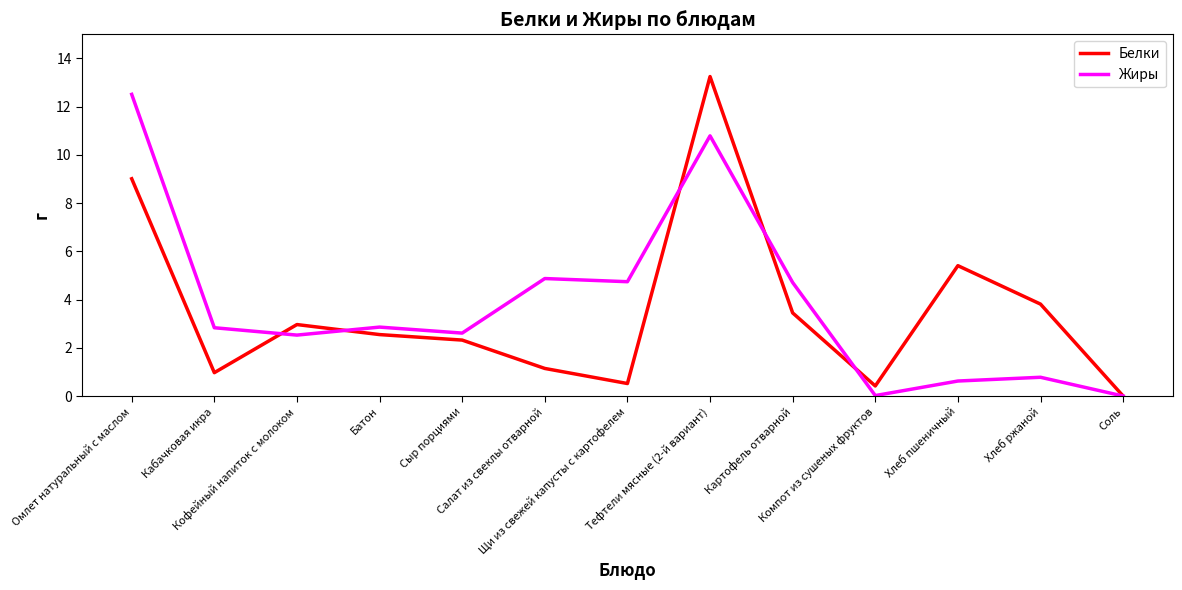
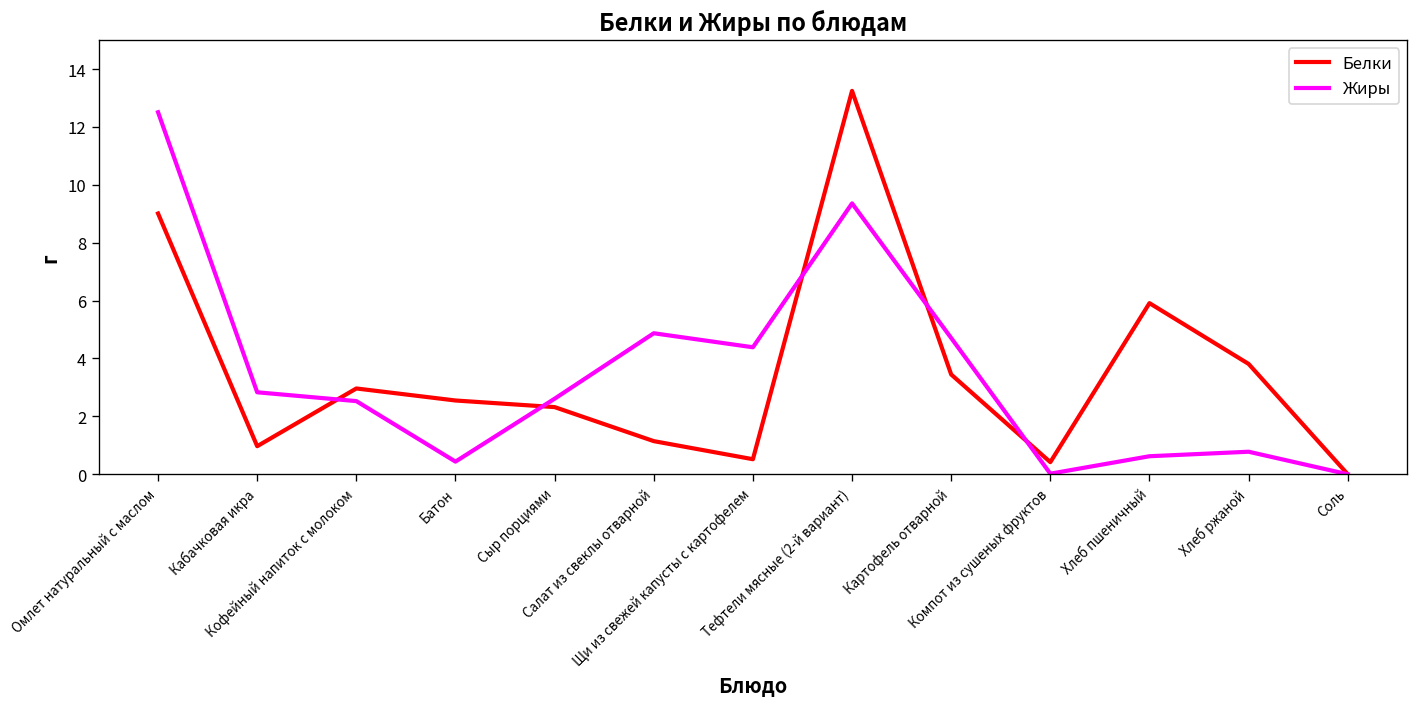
  {
    "Белки": {
      "Омлет натуральный с маслом": 9.0,
      "Кабачковая икра": 1.0,
      "Кофейный напиток с молоком": 3.0,
      "Батон": 2.5,
      "Сыр порциями": 2.3,
      "Салат из свеклы отварной": 1.1,
      "Щи из свежей капусты с картофелем": 0.5,
      "Тефтели мясные (2-й вариант)": 13.2,
      "Картофель отварной": 3.4,
      "Компот из сушеных фруктов": 0.4,
-     "Хлеб пшеничный": 5.4,
+     "Хлеб пшеничный": 5.9,
      "Хлеб ржаной": 3.8
    },
    "Жиры": {
      "Омлет натуральный с маслом": 12.5,
      "Кабачковая икра": 2.8,
      "Кофейный напиток с молоком": 2.5,
-     "Батон": 2.9,
+     "Батон": 0.4,
      "Сыр порциями": 2.6,
      "Салат из свеклы отварной": 4.9,
-     "Щи из свежей капусты с картофелем": 4.7,
-     "Тефтели мясные (2-й вариант)": 10.8,
+     "Щи из свежей капусты с картофелем": 4.4,
+     "Тефтели мясные (2-й вариант)": 9.4,
      "Картофель отварной": 4.7,
      "Компот из сушеных фруктов": 0.0,
      "Хлеб пшеничный": 0.6,
      "Хлеб ржаной": 0.8
    }
  }
